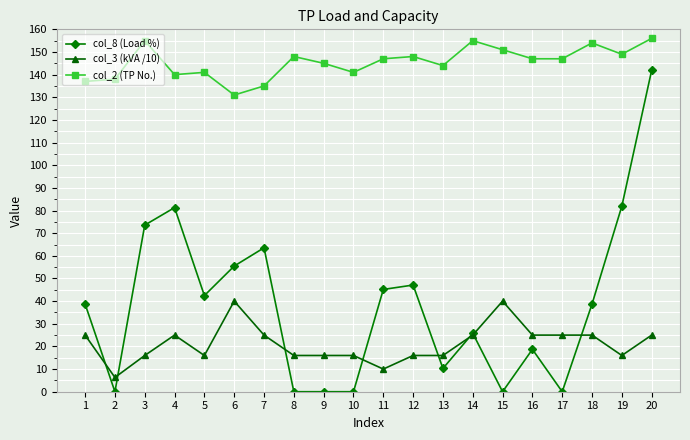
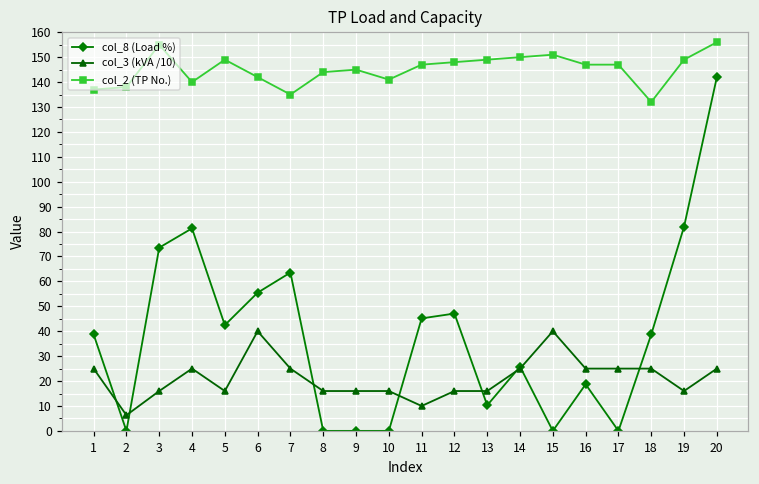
  {
    "col_2 (TP No.)": {
      "4": 140,
-     "5": 141,
-     "6": 131,
+     "5": 149,
+     "6": 142,
      "7": 135,
-     "8": 148,
+     "8": 144,
      "9": 145,
      "10": 141,
      "11": 147,
      "12": 148,
-     "13": 144,
-     "14": 155,
+     "13": 149,
+     "14": 150,
      "15": 151,
      "16": 147,
      "17": 147,
-     "18": 154,
+     "18": 132,
      "19": 149,
      "20": 156
    }
  }
